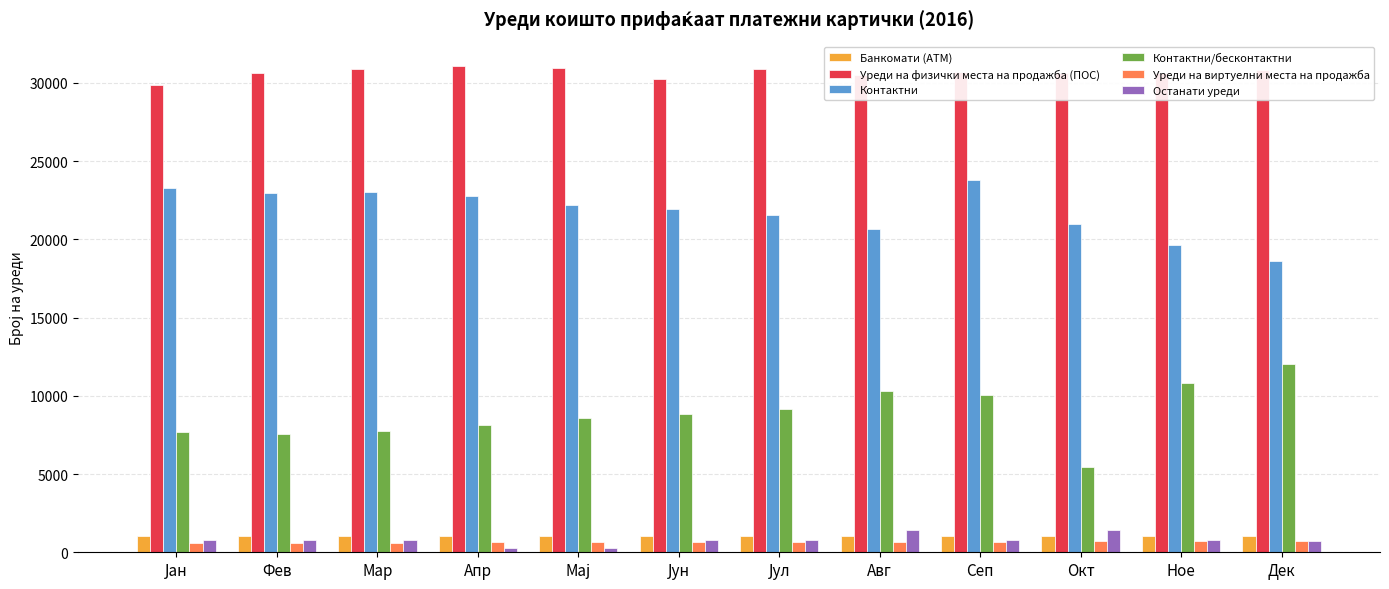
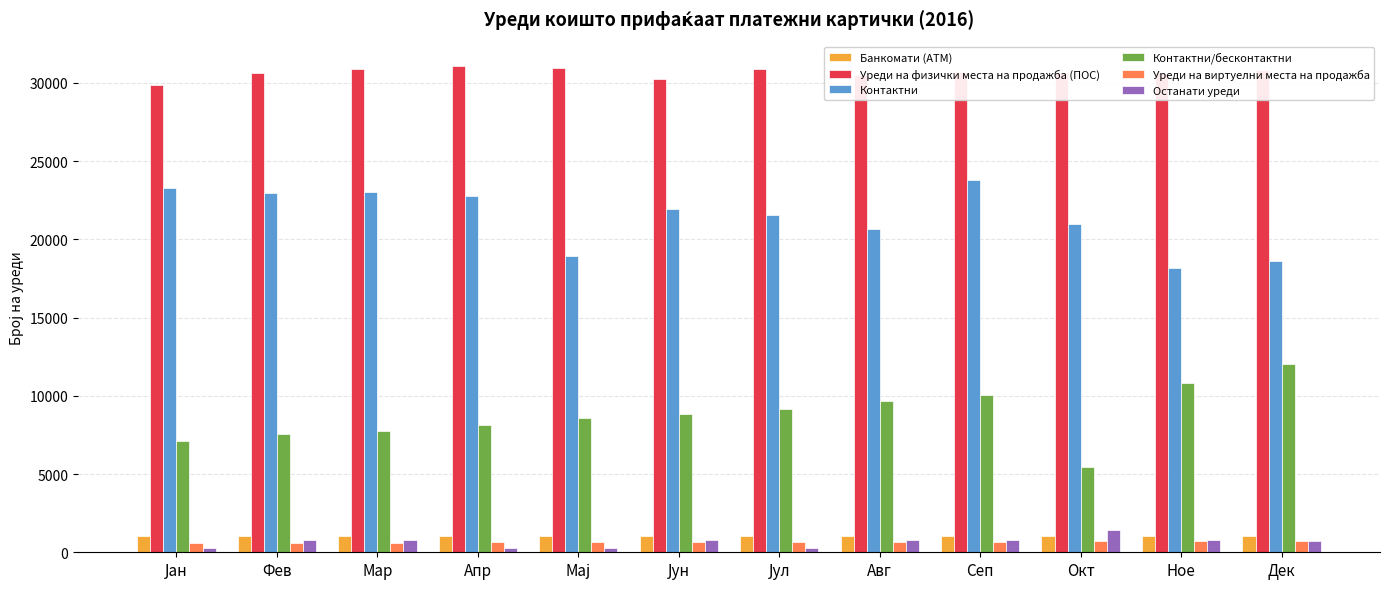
  {
    "Уреди на физички места на продажба (ПОС)": {
      "Јан": 29900,
      "Фев": 30700,
      "Мар": 30900,
      "Апр": 31100,
      "Мај": 30900,
      "Јун": 30300,
      "Јул": 30900
    },
    "Контактни": {
      "Јан": 23300,
      "Фев": 23000,
      "Мар": 23000,
      "Апр": 22700,
-     "Мај": 22200,
+     "Мај": 18900,
      "Јун": 21900,
      "Јул": 21600,
      "Авг": 20700,
      "Сеп": 23800,
      "Окт": 21000,
-     "Ное": 19700,
+     "Ное": 18200,
      "Дек": 18600
    },
    "Контактни/бесконтактни": {
-     "Јан": 7700,
+     "Јан": 7100,
      "Фев": 7500,
      "Мар": 7700,
      "Апр": 8200,
      "Мај": 8600,
      "Јун": 8800,
      "Јул": 9200,
-     "Авг": 10300,
+     "Авг": 9700,
      "Сеп": 10100,
      "Окт": 5500,
      "Ное": 10800,
      "Дек": 12100
    },
    "Останати уреди": {
-     "Јан": 800,
+     "Јан": 300,
      "Фев": 800,
      "Мар": 800,
      "Апр": 300,
      "Мај": 300,
      "Јун": 800,
-     "Јул": 800,
-     "Авг": 1400,
+     "Јул": 300,
+     "Авг": 800,
      "Сеп": 800,
      "Окт": 1400,
      "Ное": 800,
      "Дек": 700
    }
  }
